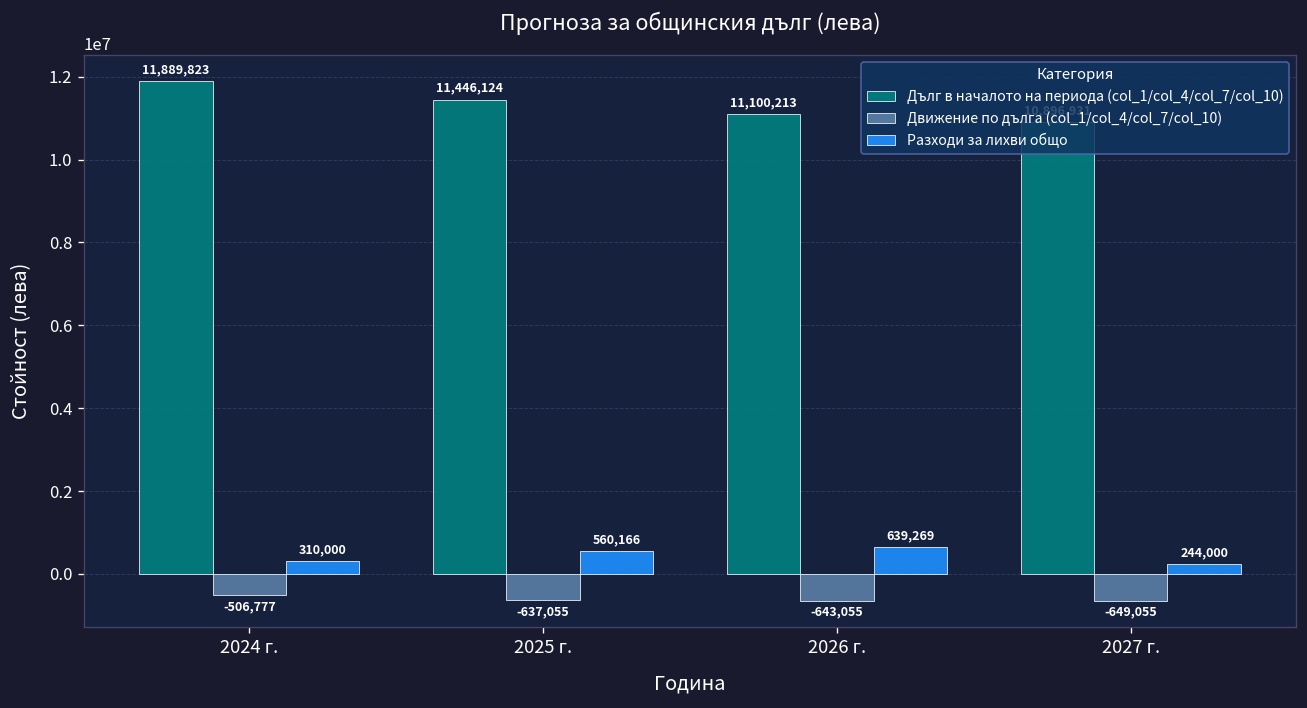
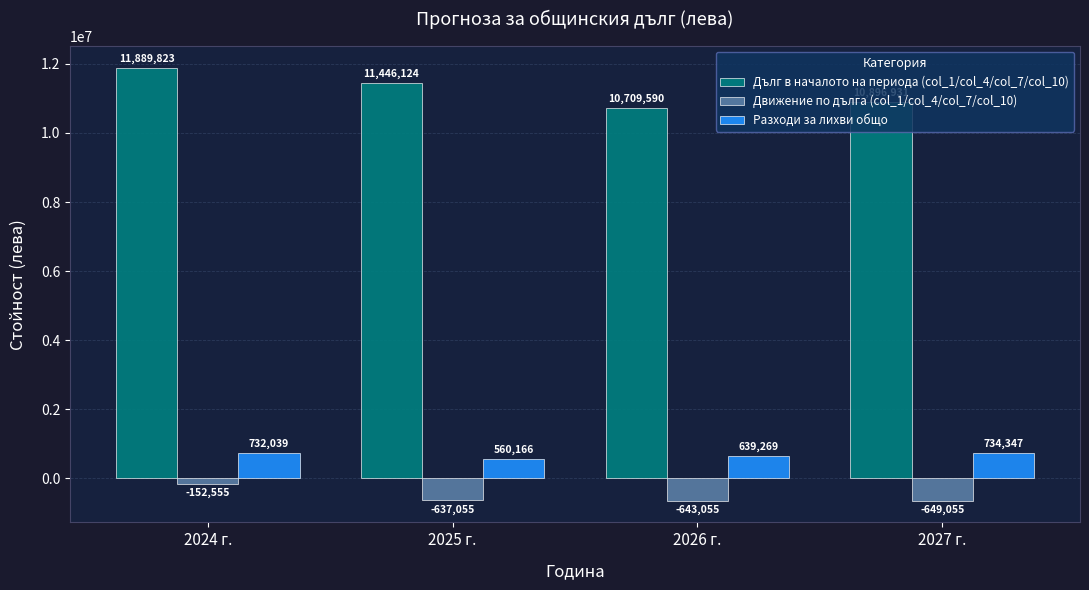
  {
    "Дълг в началото на периода (col_1/col_4/col_7/col_10)": {
      "2024 г.": "11,889,823",
      "2025 г.": "11,446,124",
-     "2026 г.": "11,100,213"
+     "2026 г.": "10,709,590"
    },
    "Движение по дълга (col_1/col_4/col_7/col_10)": {
-     "2024 г.": "-506,777",
+     "2024 г.": "-152,555",
      "2025 г.": "-637,055",
      "2026 г.": "-643,055",
      "2027 г.": "-649,055"
    },
    "Разходи за лихви общо": {
-     "2024 г.": "310,000",
+     "2024 г.": "732,039",
      "2025 г.": "560,166",
      "2026 г.": "639,269",
-     "2027 г.": "244,000"
+     "2027 г.": "734,347"
    }
  }
